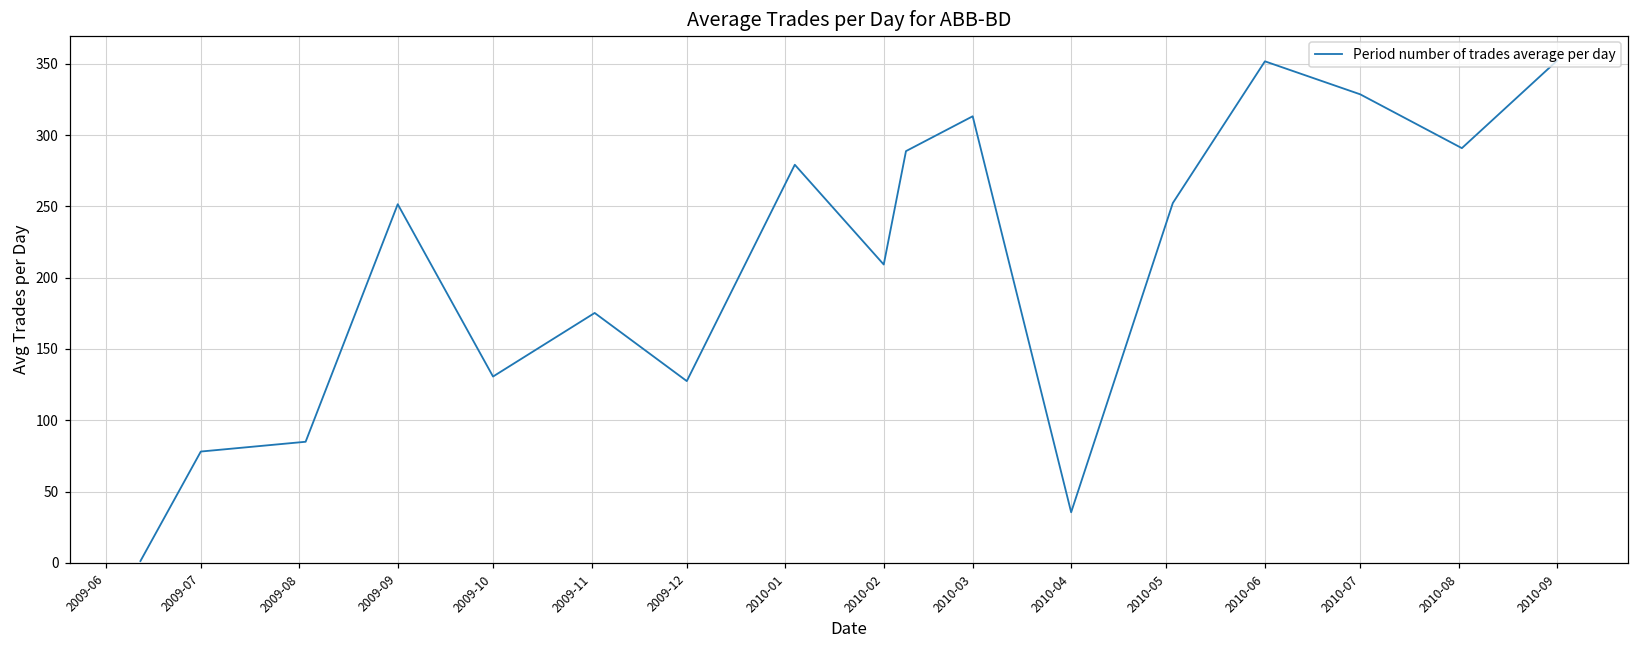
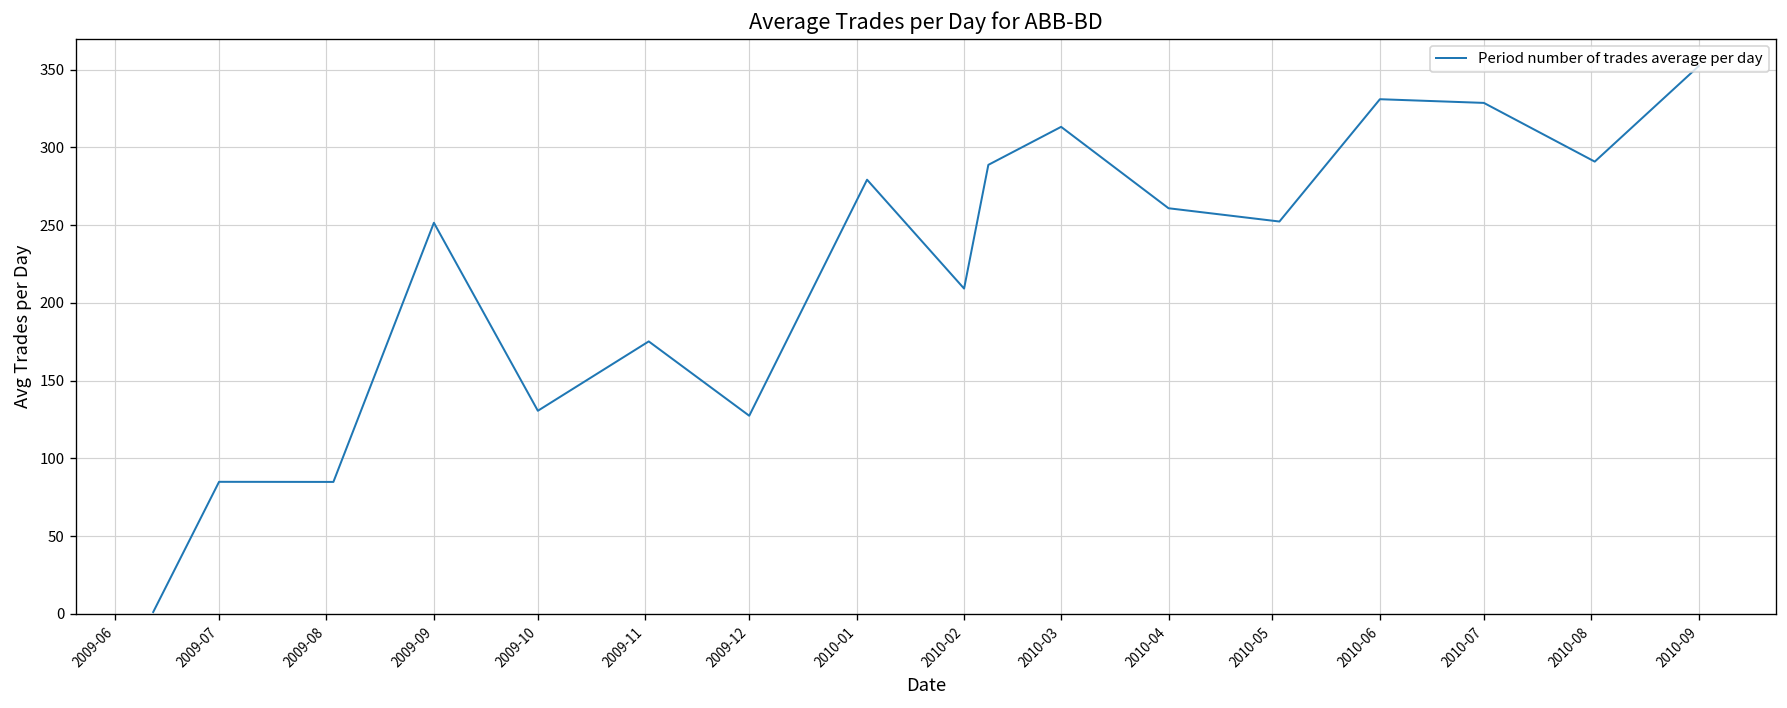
  {
-   "2009-07": 78,
+   "2009-07": 85,
    "2009-09": 252,
    "2009-10": 131,
    "2009-12": 127,
    "2010-02": 209,
    "2010-03": 313,
-   "2010-04": 35,
-   "2010-06": 352,
+   "2010-04": 261,
+   "2010-06": 331,
    "2010-07": 329
  }
